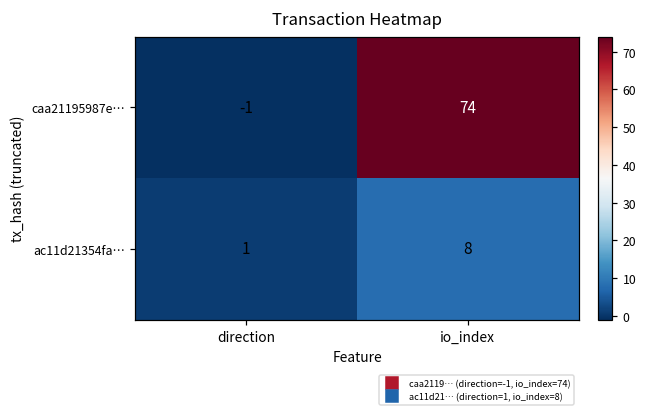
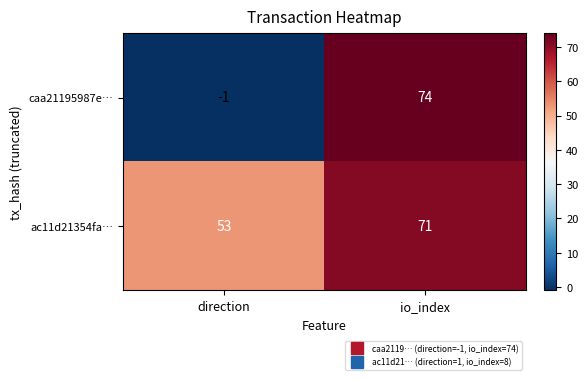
  {
    "caa21195987e…": {
      "direction": -1,
      "io_index": 74
    },
    "ac11d21354fa…": {
-     "direction": 1,
-     "io_index": 8
+     "direction": 53,
+     "io_index": 71
    }
  }
